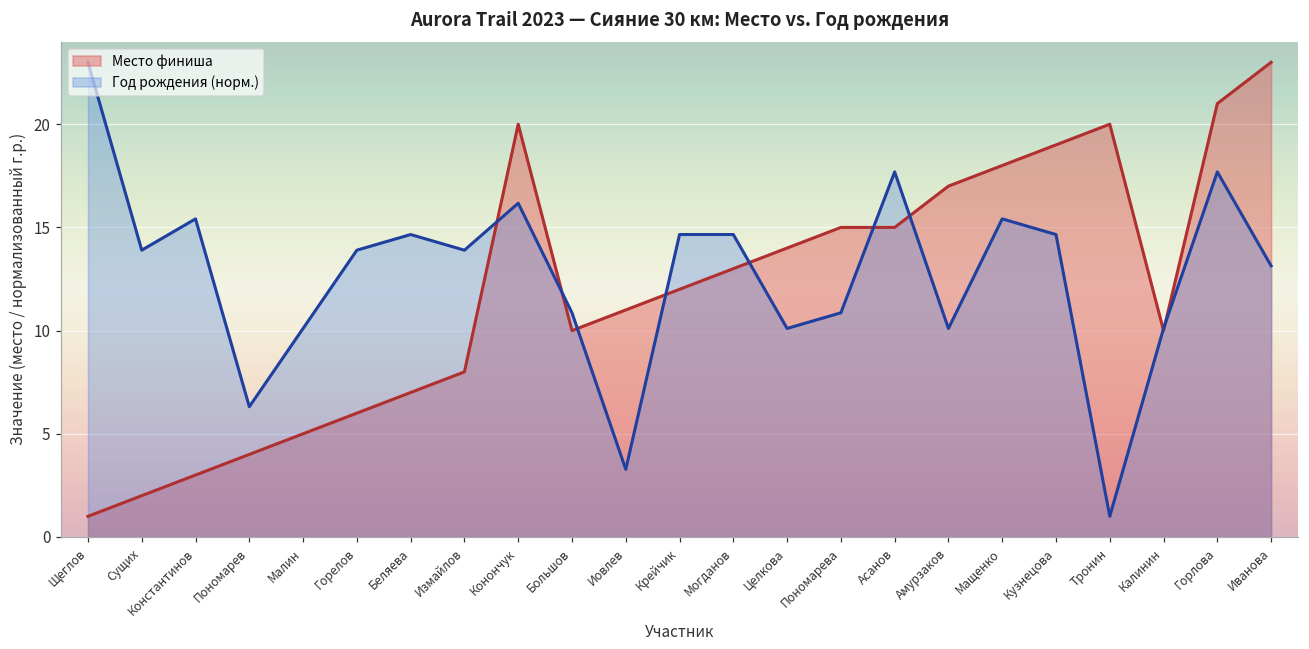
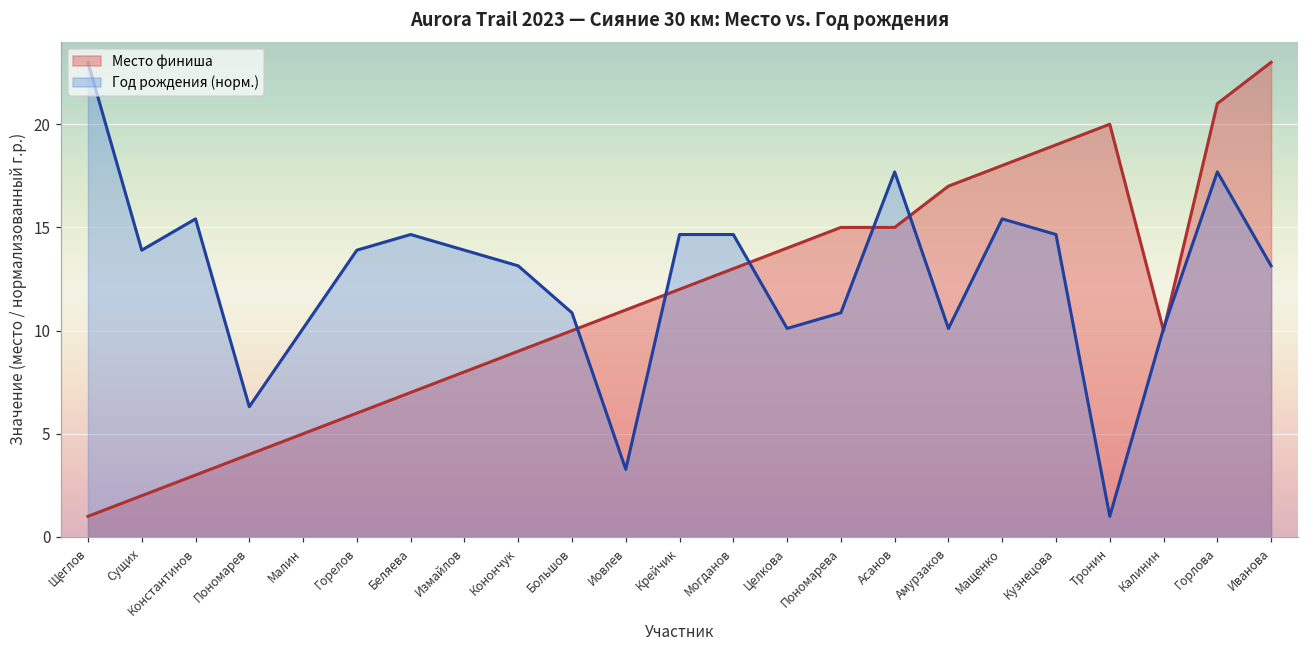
  {
    "Место финиша": {
      "Щеглов": 1,
      "Сущих": 2,
      "Константинов": 3,
      "Пономарев": 4,
      "Малин": 5,
      "Горелов": 6,
      "Беляева": 7,
      "Измайлов": 8,
-     "Конончук": 20,
+     "Конончук": 9,
      "Большов": 10,
      "Иовлев": 11,
      "Крейчик": 12,
      "Могданов": 13,
      "Целкова": 14,
      "Пономарева": 15,
      "Асанов": 15,
      "Амурзаков": 17,
      "Мащенко": 18,
      "Кузнецова": 19,
      "Тронин": 20,
      "Горлова": 21,
      "Иванова": 23
    },
    "Год рождения (норм.)": {
      "Сущих": 13.9,
      "Константинов": 15.4,
      "Пономарев": 6.3,
      "Малин": 10.1,
      "Горелов": 13.9,
      "Беляева": 14.7,
      "Измайлов": 13.9,
-     "Конончук": 16.2,
+     "Конончук": 13.1,
      "Большов": 10.9,
      "Иовлев": 3.3,
      "Крейчик": 14.7,
      "Могданов": 14.7,
      "Целкова": 10.1,
      "Пономарева": 10.9,
      "Асанов": 17.7,
      "Амурзаков": 10.1,
      "Мащенко": 15.4,
      "Кузнецова": 14.7,
      "Тронин": 1.0,
      "Горлова": 17.7,
      "Иванова": 13.1
    }
  }
